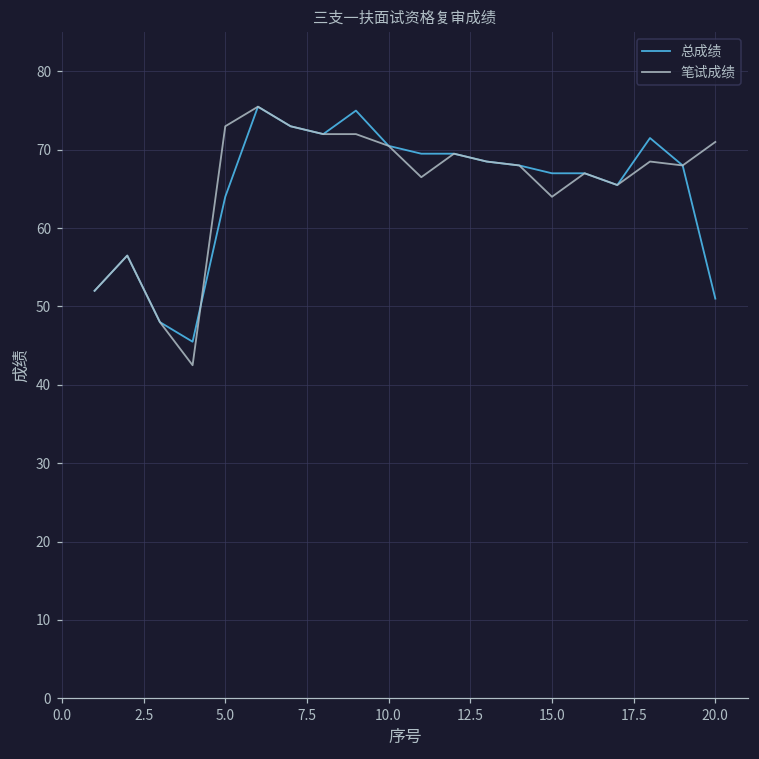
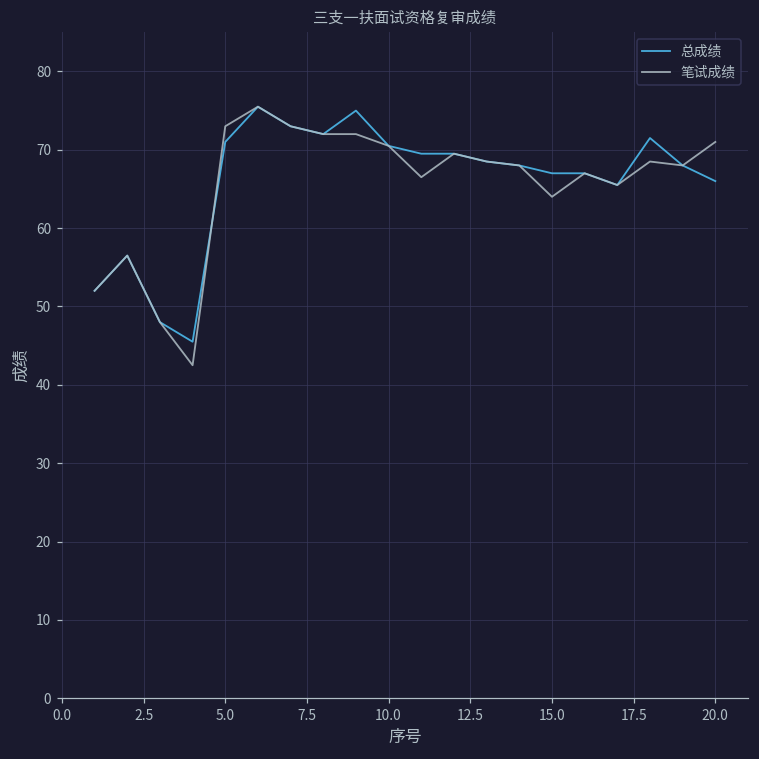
  {
    "总成绩": {
-     "5.0": 64,
+     "5.0": 71,
      "15.0": 67,
-     "20.0": 51
+     "20.0": 66
    },
    "笔试成绩": {
      "5.0": 73,
      "15.0": 64,
      "20.0": 71
    }
  }
